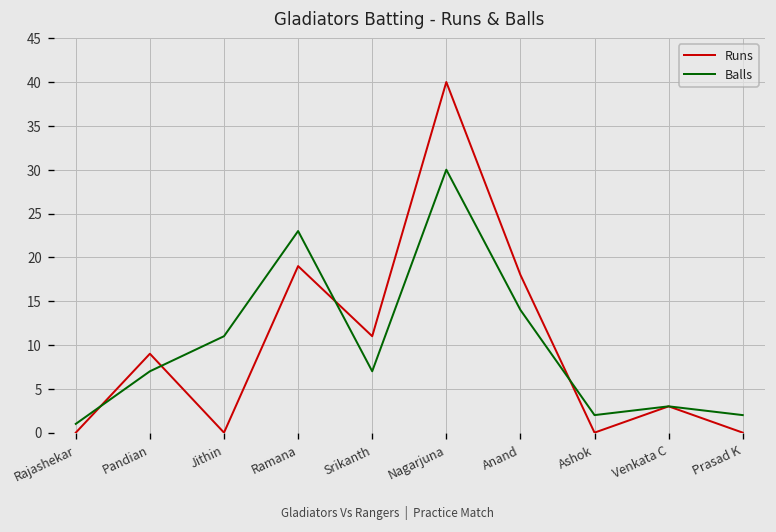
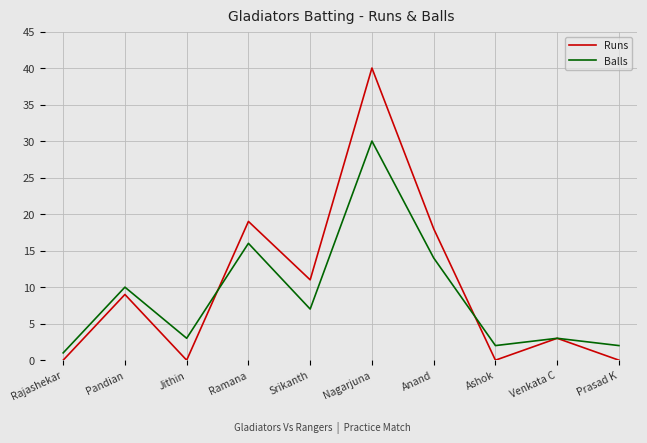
  {
    "Runs": {
      "Rajashekar": 0,
      "Pandian": 9,
      "Jithin": 0,
      "Ramana": 19,
      "Srikanth": 11,
      "Nagarjuna": 40,
      "Anand": 18,
      "Ashok": 0,
      "Prasad K": 0
    },
    "Balls": {
      "Rajashekar": 1,
-     "Pandian": 7,
-     "Jithin": 11,
-     "Ramana": 23,
+     "Pandian": 10,
+     "Jithin": 3,
+     "Ramana": 16,
      "Srikanth": 7,
      "Nagarjuna": 30,
      "Anand": 14,
      "Ashok": 2,
      "Prasad K": 2
    }
  }
